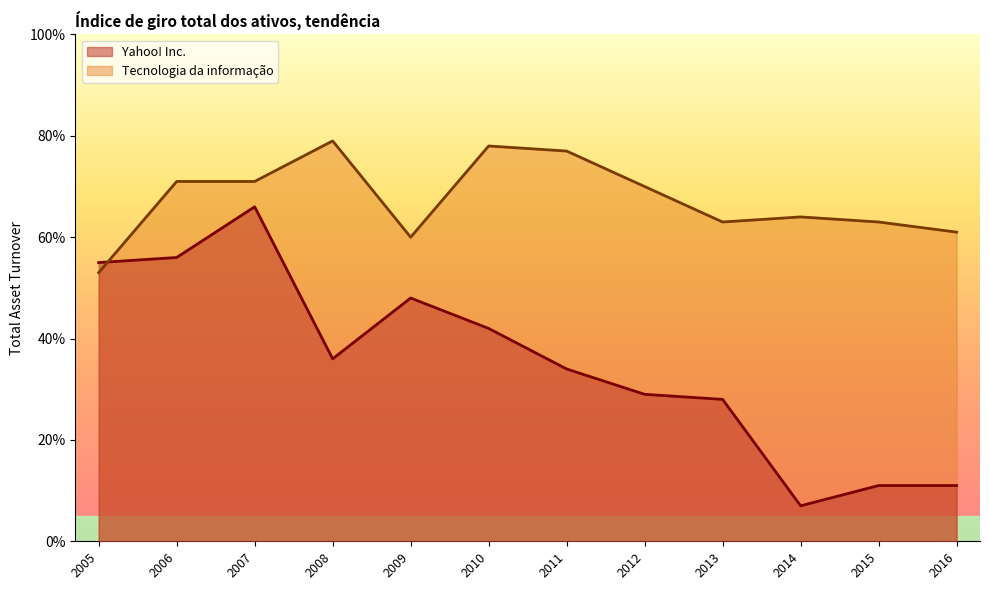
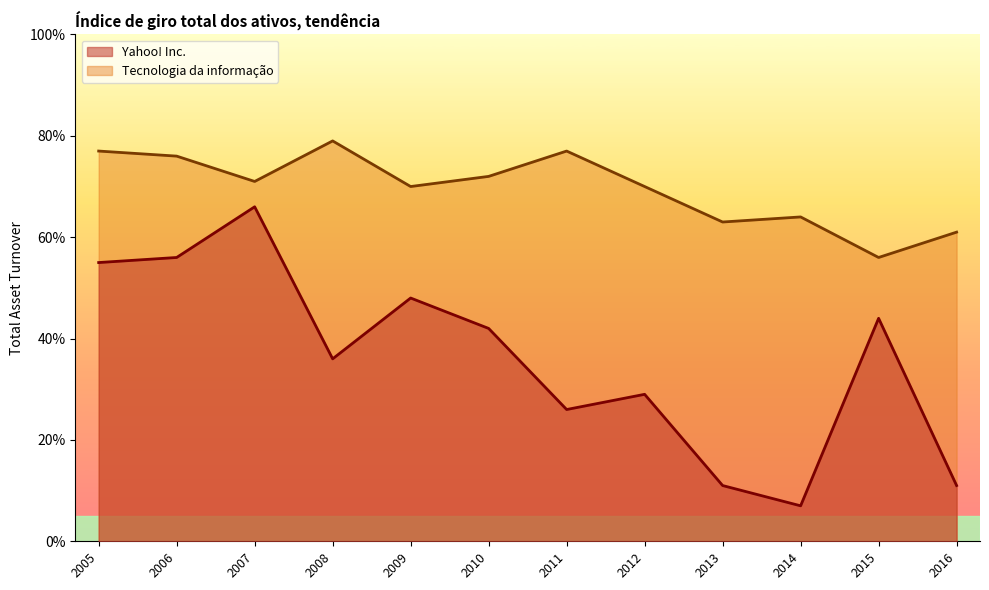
  {
    "Yahoo! Inc.": {
      "2005": "55%",
      "2006": "56%",
      "2007": "66%",
      "2008": "36%",
      "2009": "48%",
      "2010": "42%",
-     "2011": "34%",
+     "2011": "26%",
      "2012": "29%",
-     "2013": "28%",
+     "2013": "11%",
      "2014": "7%",
-     "2015": "11%",
+     "2015": "44%",
      "2016": "11%"
    },
    "Tecnologia da informação": {
-     "2005": "53%",
-     "2006": "71%",
+     "2005": "77%",
+     "2006": "76%",
      "2007": "71%",
      "2008": "79%",
-     "2009": "60%",
-     "2010": "78%",
+     "2009": "70%",
+     "2010": "72%",
      "2011": "77%",
      "2012": "70%",
      "2013": "63%",
      "2014": "64%",
-     "2015": "63%",
+     "2015": "56%",
      "2016": "61%"
    }
  }
